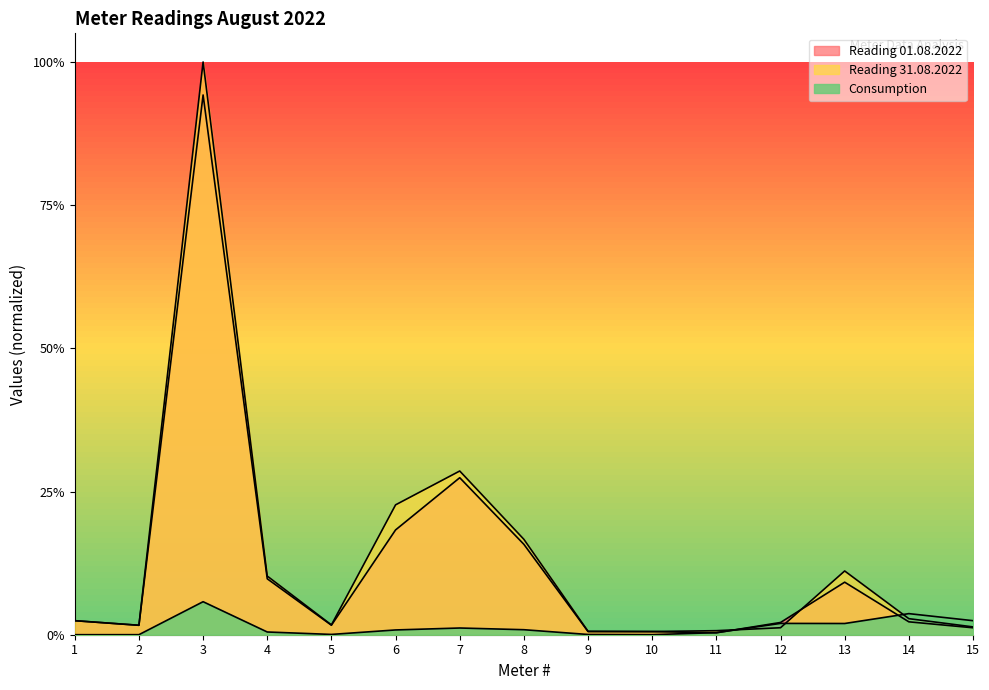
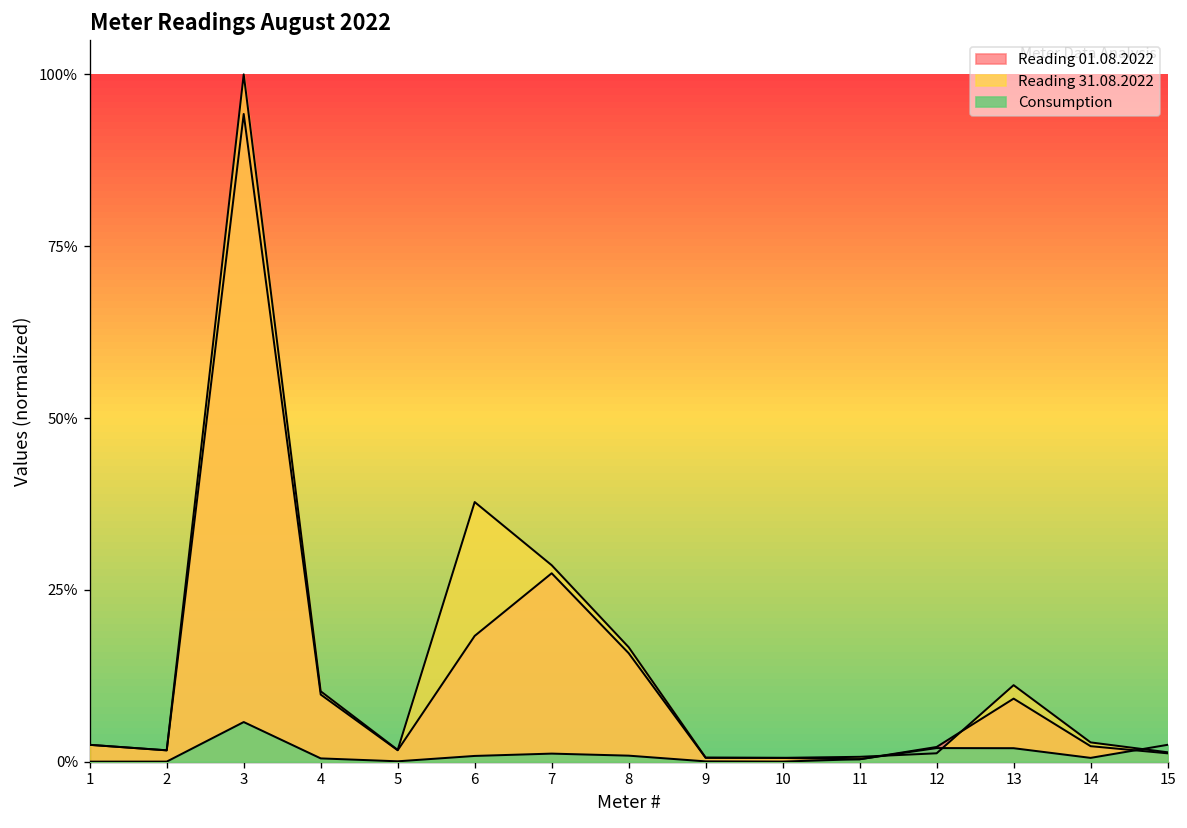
  {
    "Reading 01.08.2022": {
      "3": "94%",
      "4": "10%",
      "6": "18%",
      "7": "27%",
      "8": "16%",
      "13": "9%",
      "14": "2%"
    },
    "Reading 31.08.2022": {
      "3": "100%",
      "4": "10%",
-     "6": "23%",
+     "6": "38%",
      "7": "29%",
      "8": "17%",
      "12": "1%",
      "13": "11%",
      "14": "3%"
    },
    "Consumption": {
      "1": "0%",
      "2": "0%",
      "3": "6%",
      "4": "0%",
      "5": "0%",
      "6": "1%",
      "7": "1%",
      "8": "1%",
      "9": "0%",
      "10": "0%",
      "13": "2%",
-     "14": "4%",
+     "14": "1%",
      "15": "2%"
    }
  }
